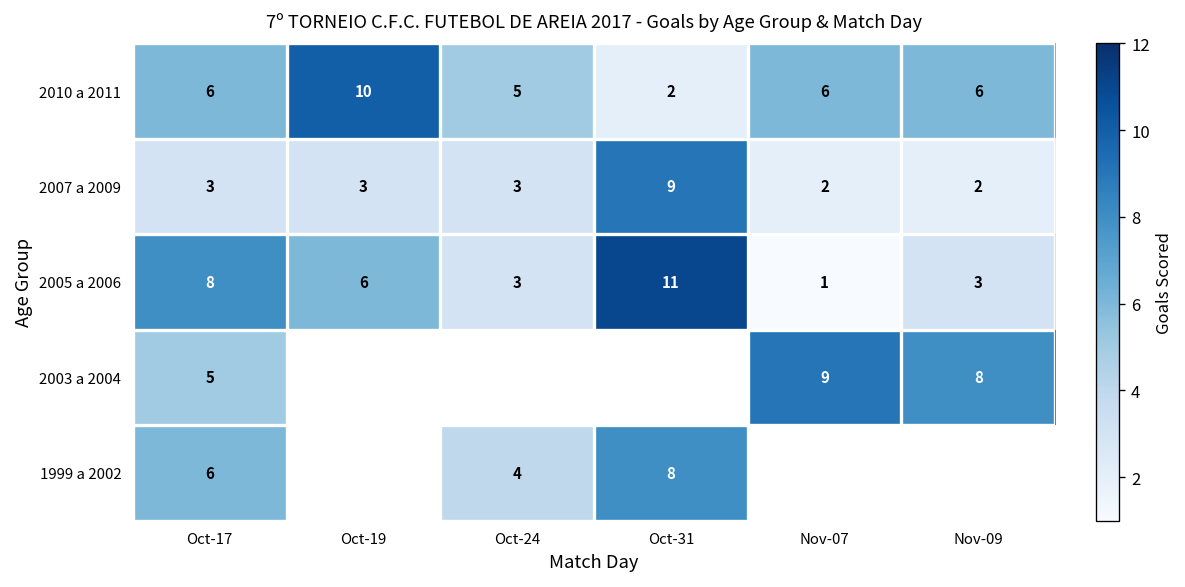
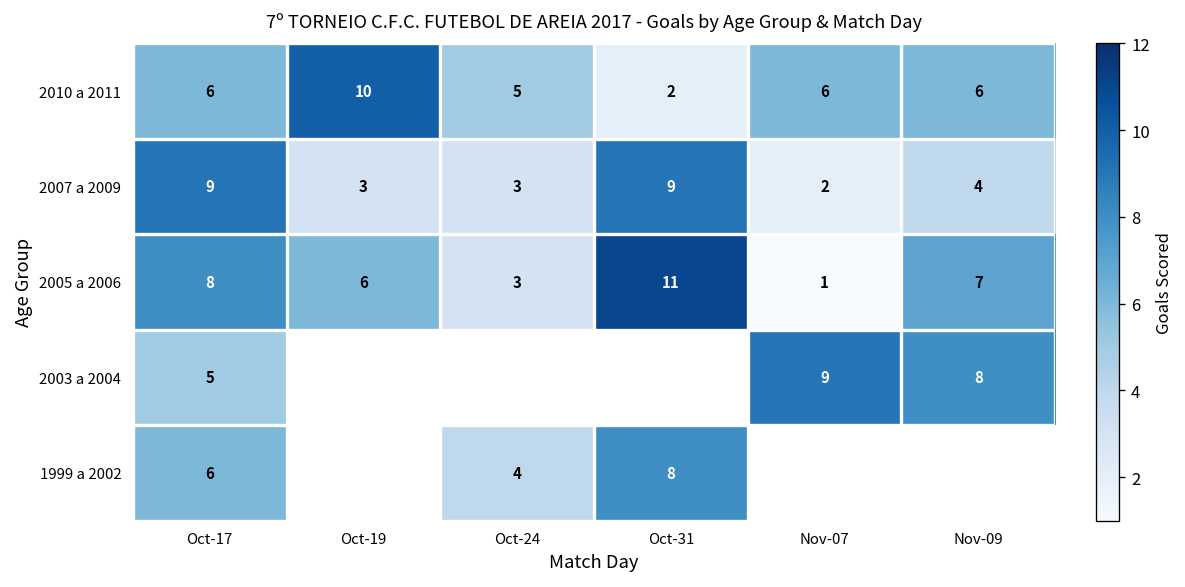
  {
    "2010 a 2011": {
      "Oct-17": 6,
      "Oct-19": 10,
      "Oct-24": 5,
      "Oct-31": 2,
      "Nov-07": 6,
      "Nov-09": 6
    },
    "2007 a 2009": {
-     "Oct-17": 3,
+     "Oct-17": 9,
      "Oct-19": 3,
      "Oct-24": 3,
      "Oct-31": 9,
      "Nov-07": 2,
-     "Nov-09": 2
+     "Nov-09": 4
    },
    "2005 a 2006": {
      "Oct-17": 8,
      "Oct-19": 6,
      "Oct-24": 3,
      "Oct-31": 11,
      "Nov-07": 1,
-     "Nov-09": 3
+     "Nov-09": 7
    },
    "2003 a 2004": {
      "Oct-17": 5,
      "Nov-07": 9,
      "Nov-09": 8
    },
    "1999 a 2002": {
      "Oct-17": 6,
      "Oct-24": 4,
      "Oct-31": 8
    }
  }
